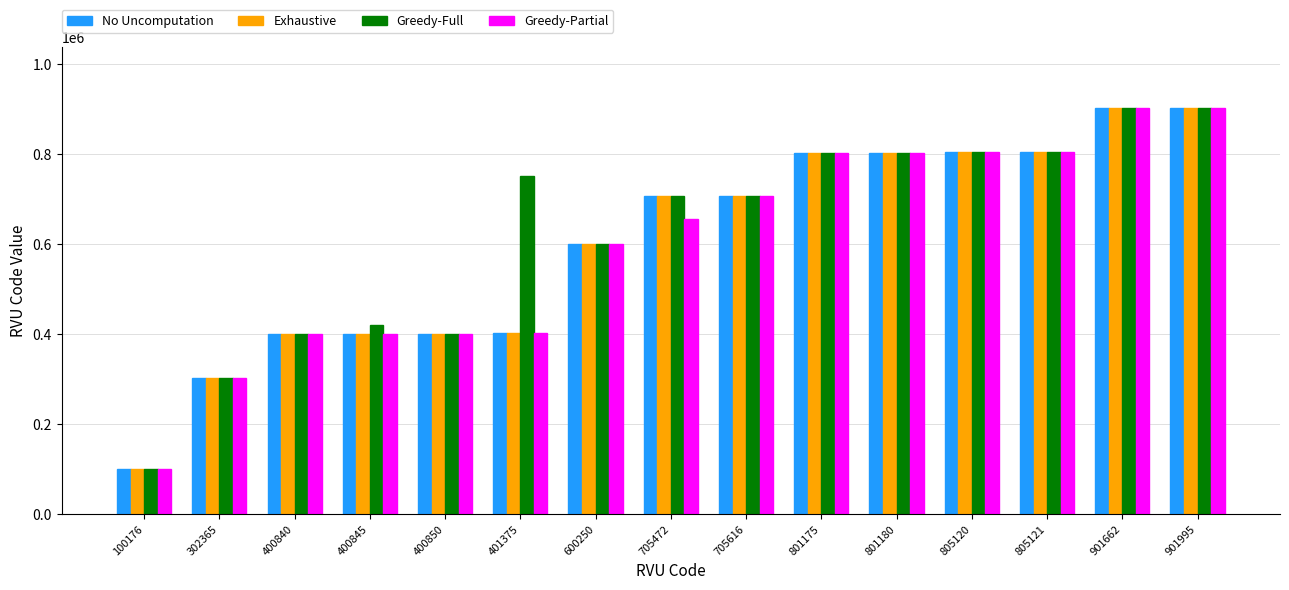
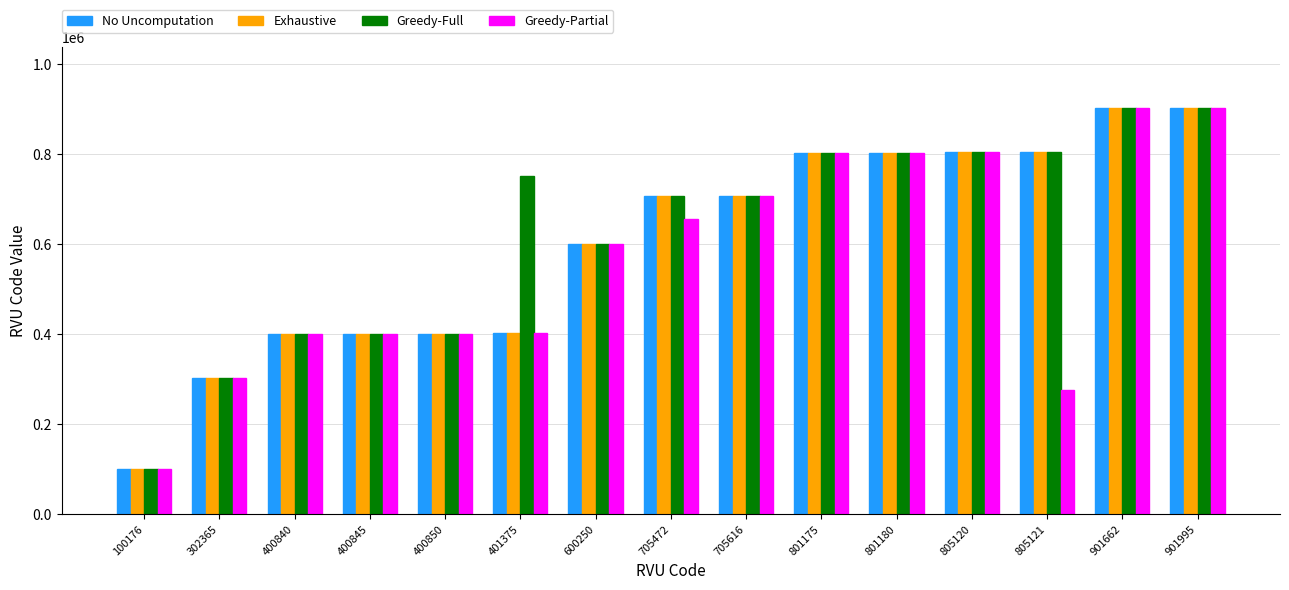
  {
    "No Uncomputation": {
      "100176": 100000,
      "302365": 300000,
      "400840": 400000,
      "400845": 400000,
      "400850": 400000,
      "401375": 400000,
      "600250": 600000,
      "705472": 710000,
      "705616": 710000,
      "801175": 800000,
      "801180": 800000,
      "805120": 810000,
      "805121": 810000,
      "901662": 900000,
      "901995": 900000
    },
    "Exhaustive": {
      "100176": 100000,
      "302365": 300000,
      "400840": 400000,
      "400845": 400000,
      "400850": 400000,
      "401375": 400000,
      "600250": 600000,
      "705472": 710000,
      "705616": 710000,
      "801175": 800000,
      "801180": 800000,
      "805120": 810000,
      "805121": 810000,
      "901662": 900000,
      "901995": 900000
    },
    "Greedy-Full": {
      "100176": 100000,
      "302365": 300000,
      "400840": 400000,
-     "400845": 420000,
+     "400845": 400000,
      "400850": 400000,
      "401375": 750000,
      "600250": 600000,
      "705472": 710000,
      "705616": 710000,
      "801175": 800000,
      "801180": 800000,
      "805120": 810000,
      "805121": 810000,
      "901662": 900000,
      "901995": 900000
    },
    "Greedy-Partial": {
      "100176": 100000,
      "302365": 300000,
      "400840": 400000,
      "400845": 400000,
      "400850": 400000,
      "401375": 400000,
      "600250": 600000,
      "705472": 660000,
      "705616": 710000,
      "801175": 800000,
      "801180": 800000,
      "805120": 810000,
-     "805121": 810000,
+     "805121": 280000,
      "901662": 900000,
      "901995": 900000
    }
  }
